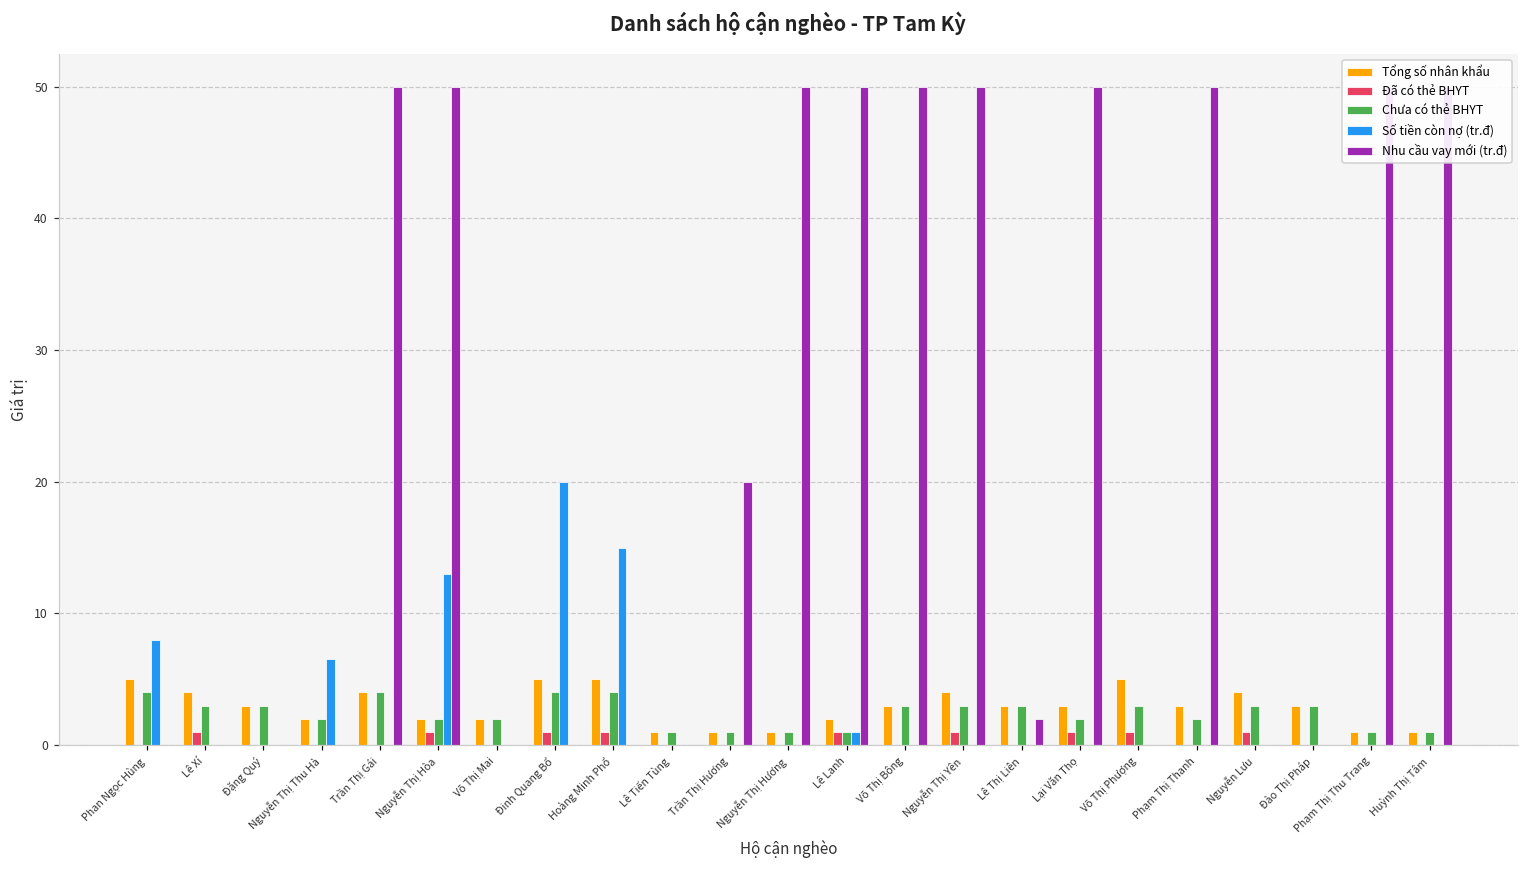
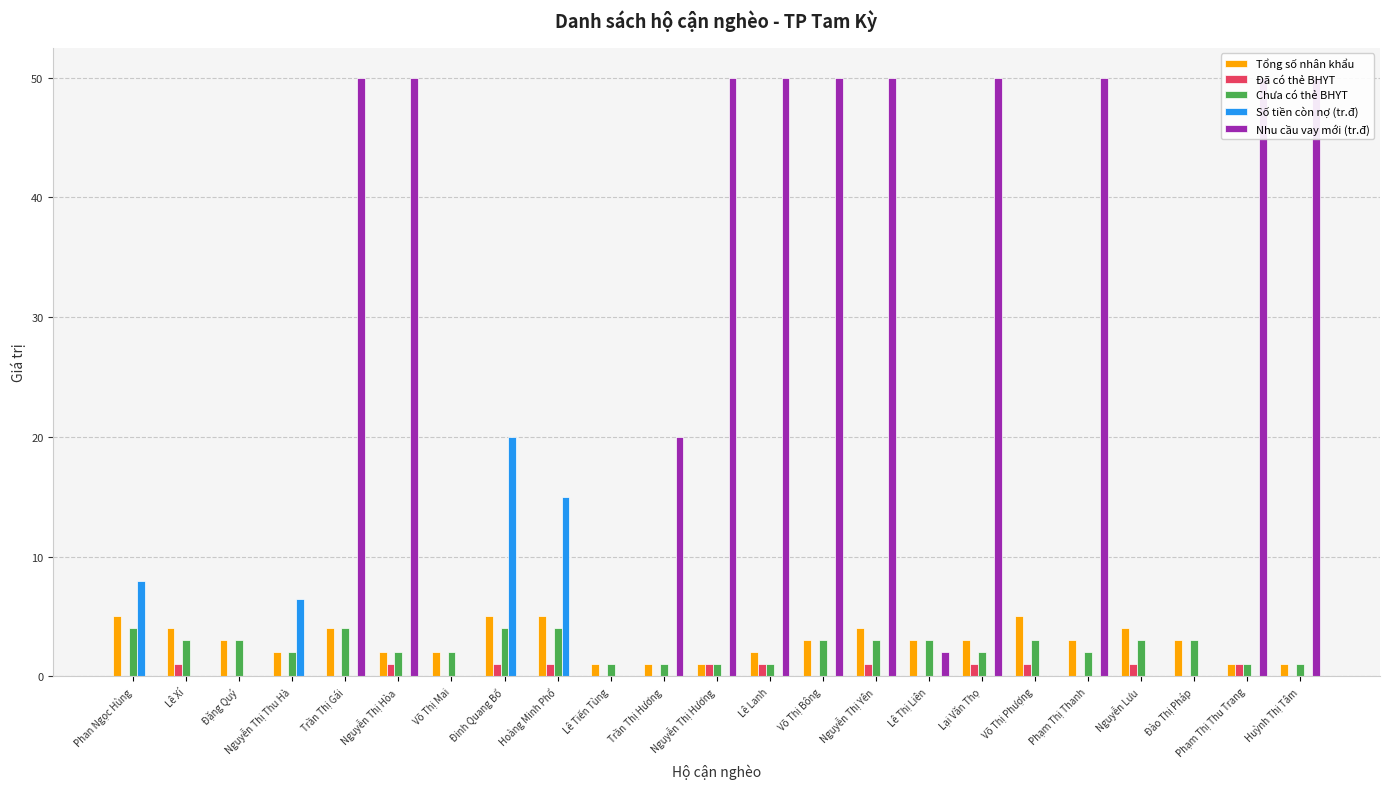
  {
    "Tổng số nhân khẩu": {
      "Phan Ngọc Hùng": 5,
      "Lê Xí": 4,
      "Đặng Quý": 3,
      "Nguyễn Thị Thu Hà": 2,
      "Trần Thị Gái": 4,
      "Nguyễn Thị Hòa": 2,
      "Võ Thị Mai": 2,
      "Đinh Quang Bổ": 5,
      "Hoàng Minh Phổ": 5,
      "Lê Tiến Tùng": 1,
      "Trần Thị Hương": 1,
      "Nguyễn Thị Hương": 1,
      "Lê Lanh": 2,
      "Võ Thị Bông": 3,
      "Nguyễn Thị Yên": 4,
      "Lê Thị Liên": 3,
      "Lại Văn Thọ": 3,
      "Võ Thị Phượng": 5,
      "Phạm Thị Thanh": 3,
      "Nguyễn Lưu": 4,
      "Đào Thị Pháp": 3,
      "Phạm Thị Thu Trang": 1,
      "Huỳnh Thị Tâm": 1
    },
    "Đã có thẻ BHYT": {
      "Phan Ngọc Hùng": 0,
      "Lê Xí": 1,
      "Đặng Quý": 0,
      "Nguyễn Thị Thu Hà": 0,
      "Trần Thị Gái": 0,
      "Nguyễn Thị Hòa": 1,
      "Võ Thị Mai": 0,
      "Đinh Quang Bổ": 1,
      "Hoàng Minh Phổ": 1,
      "Lê Tiến Tùng": 0,
      "Trần Thị Hương": 0,
-     "Nguyễn Thị Hương": 0,
+     "Nguyễn Thị Hương": 1,
      "Lê Lanh": 1,
      "Võ Thị Bông": 0,
      "Nguyễn Thị Yên": 1,
      "Lê Thị Liên": 0,
      "Lại Văn Thọ": 1,
      "Võ Thị Phượng": 1,
      "Phạm Thị Thanh": 0,
      "Nguyễn Lưu": 1,
      "Đào Thị Pháp": 0,
-     "Phạm Thị Thu Trang": 0,
+     "Phạm Thị Thu Trang": 1,
      "Huỳnh Thị Tâm": 0
    },
    "Chưa có thẻ BHYT": {
      "Phan Ngọc Hùng": 4,
      "Lê Xí": 3,
      "Đặng Quý": 3,
      "Nguyễn Thị Thu Hà": 2,
      "Trần Thị Gái": 4,
      "Nguyễn Thị Hòa": 2,
      "Võ Thị Mai": 2,
      "Đinh Quang Bổ": 4,
      "Hoàng Minh Phổ": 4,
      "Lê Tiến Tùng": 1,
      "Trần Thị Hương": 1,
      "Nguyễn Thị Hương": 1,
      "Lê Lanh": 1,
      "Võ Thị Bông": 3,
      "Nguyễn Thị Yên": 3,
      "Lê Thị Liên": 3,
      "Lại Văn Thọ": 2,
      "Võ Thị Phượng": 3,
      "Phạm Thị Thanh": 2,
      "Nguyễn Lưu": 3,
      "Đào Thị Pháp": 3,
      "Phạm Thị Thu Trang": 1,
      "Huỳnh Thị Tâm": 1
    },
    "Số tiền còn nợ (tr.đ)": {
      "Phan Ngọc Hùng": 8,
      "Lê Xí": 0,
      "Đặng Quý": 0,
      "Nguyễn Thị Thu Hà": 6.5,
      "Trần Thị Gái": 0,
-     "Nguyễn Thị Hòa": 13,
+     "Nguyễn Thị Hòa": 0,
      "Võ Thị Mai": 0,
      "Đinh Quang Bổ": 20,
      "Hoàng Minh Phổ": 15,
      "Lê Tiến Tùng": 0,
      "Trần Thị Hương": 0,
      "Nguyễn Thị Hương": 0,
-     "Lê Lanh": 1,
+     "Lê Lanh": 0,
      "Võ Thị Bông": 0,
      "Nguyễn Thị Yên": 0,
      "Lê Thị Liên": 0,
      "Lại Văn Thọ": 0,
      "Võ Thị Phượng": 0,
      "Phạm Thị Thanh": 0,
      "Nguyễn Lưu": 0,
      "Đào Thị Pháp": 0,
      "Phạm Thị Thu Trang": 0,
      "Huỳnh Thị Tâm": 0
    },
    "Nhu cầu vay mới (tr.đ)": {
      "Phan Ngọc Hùng": 0,
      "Lê Xí": 0,
      "Đặng Quý": 0,
      "Nguyễn Thị Thu Hà": 0,
      "Trần Thị Gái": 50,
      "Nguyễn Thị Hòa": 50,
      "Võ Thị Mai": 0,
      "Đinh Quang Bổ": 0,
      "Hoàng Minh Phổ": 0,
      "Lê Tiến Tùng": 0,
      "Trần Thị Hương": 20,
      "Nguyễn Thị Hương": 50,
      "Lê Lanh": 50,
      "Võ Thị Bông": 50,
      "Nguyễn Thị Yên": 50,
      "Lê Thị Liên": 2,
      "Lại Văn Thọ": 50,
      "Võ Thị Phượng": 0,
      "Phạm Thị Thanh": 50,
      "Nguyễn Lưu": 0,
      "Đào Thị Pháp": 0
    }
  }
